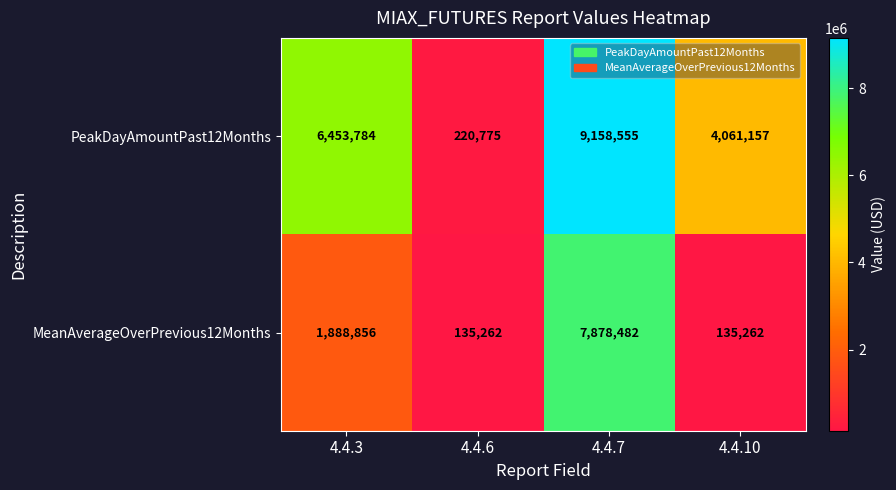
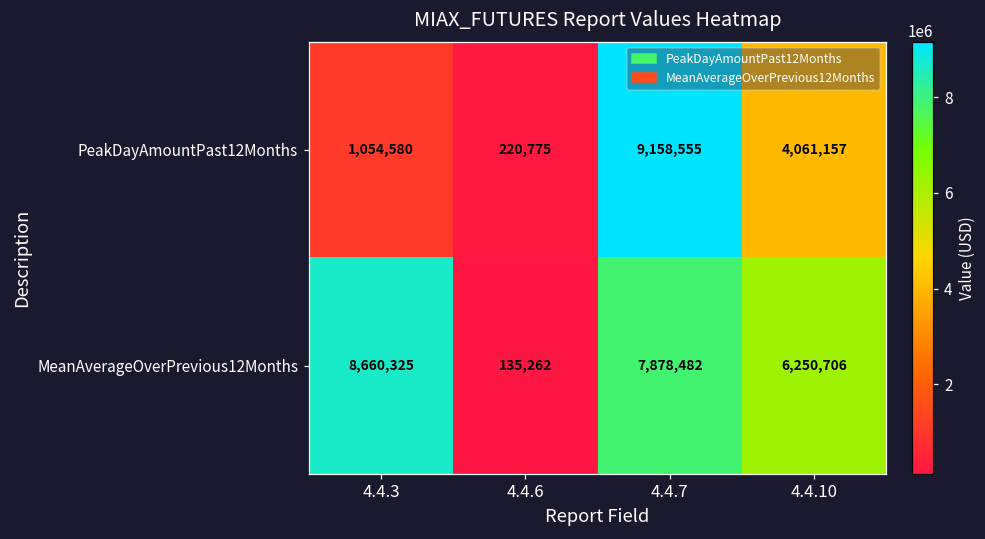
  {
    "PeakDayAmountPast12Months": {
-     "4.4.3": "6,453,784",
+     "4.4.3": "1,054,580",
      "4.4.6": "220,775",
      "4.4.7": "9,158,555",
      "4.4.10": "4,061,157"
    },
    "MeanAverageOverPrevious12Months": {
-     "4.4.3": "1,888,856",
+     "4.4.3": "8,660,325",
      "4.4.6": "135,262",
      "4.4.7": "7,878,482",
-     "4.4.10": "135,262"
+     "4.4.10": "6,250,706"
    }
  }
